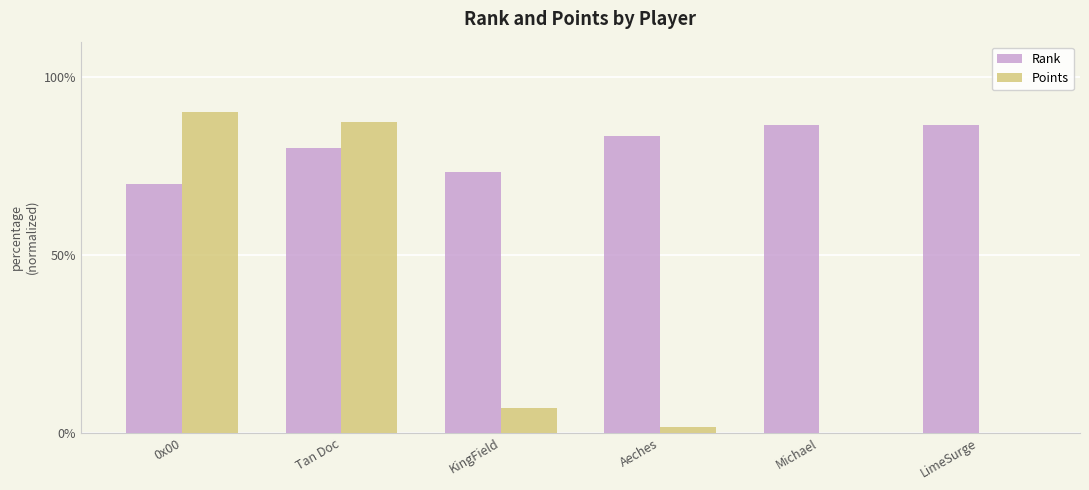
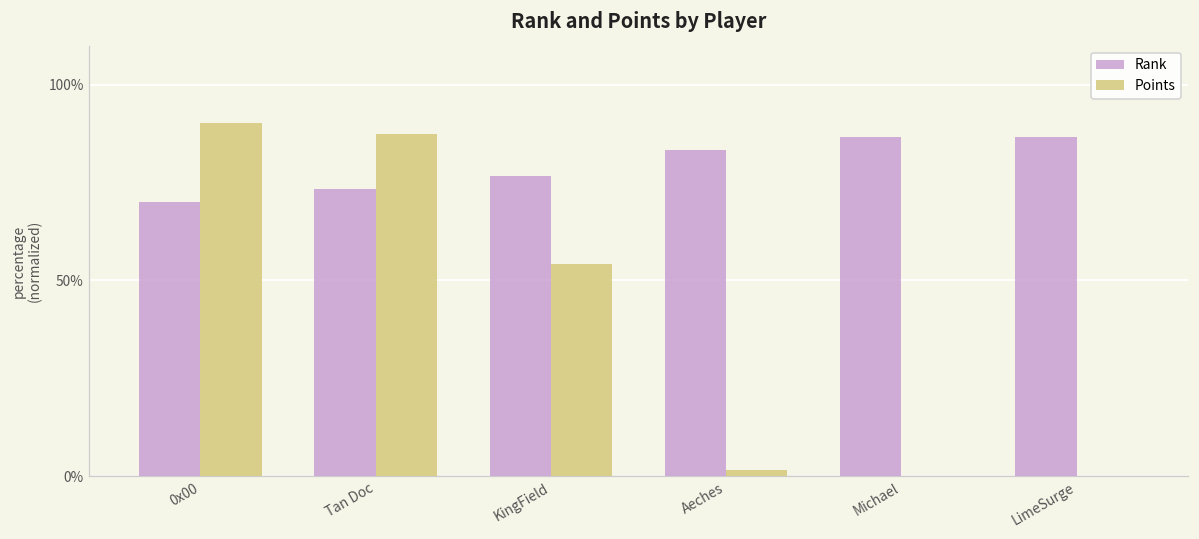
  {
    "Rank": {
      "0x00": "70%",
-     "Tan Doc": "80%",
-     "KingField": "73%",
+     "Tan Doc": "73%",
+     "KingField": "77%",
      "Aeches": "83%",
      "Michael": "87%",
      "LimeSurge": "87%"
    },
    "Points": {
      "0x00": "90%",
      "Tan Doc": "87%",
-     "KingField": "7%",
+     "KingField": "54%",
      "Aeches": "2%",
      "Michael": "0%",
      "LimeSurge": "0%"
    }
  }
